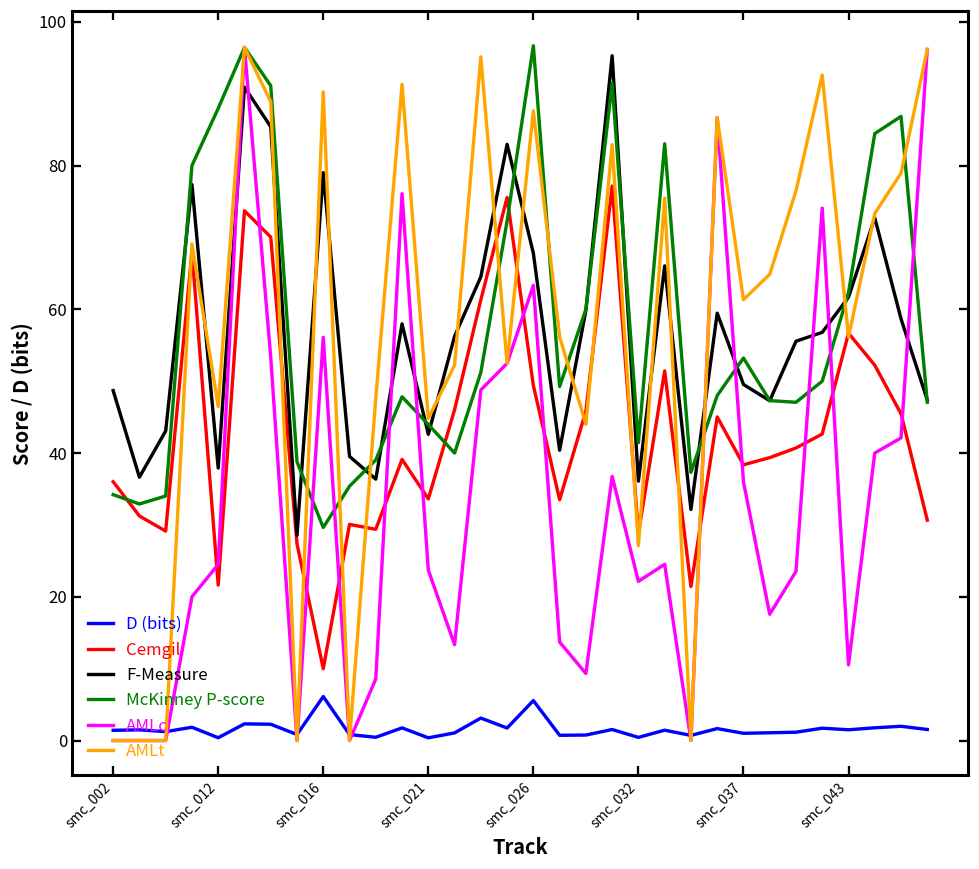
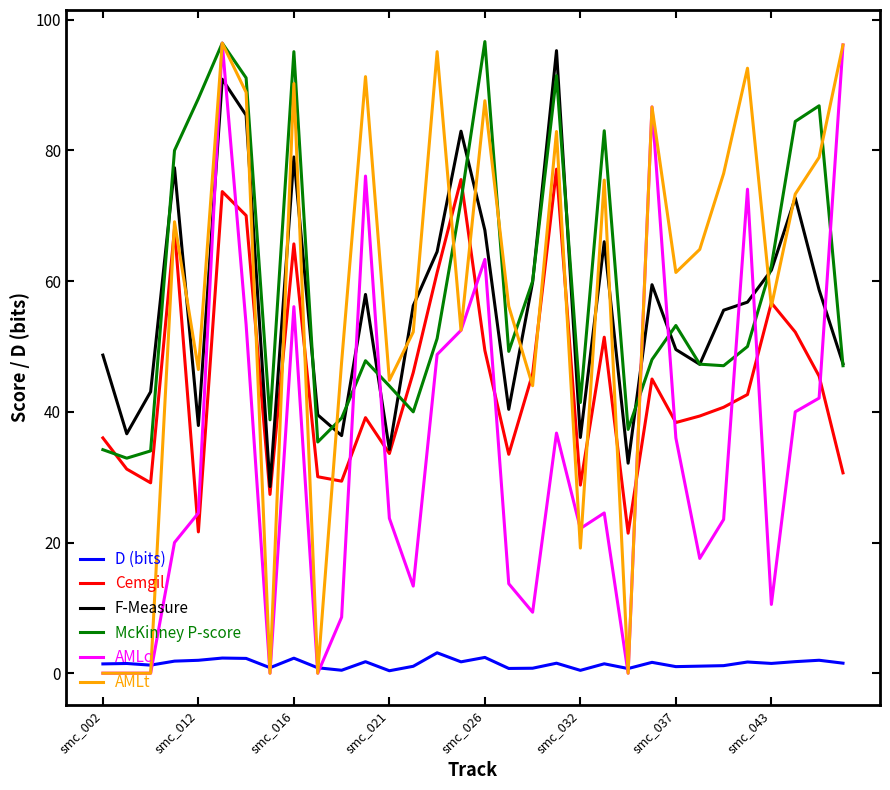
  {
    "D (bits)": {
      "smc_002": 1,
-     "smc_012": 0,
-     "smc_016": 6,
+     "smc_012": 2,
+     "smc_016": 2,
      "smc_021": 0,
-     "smc_026": 6,
+     "smc_026": 2,
      "smc_032": 0,
      "smc_037": 1,
      "smc_043": 1
    },
    "Cemgil": {
      "smc_002": 36,
      "smc_012": 22,
-     "smc_016": 10,
+     "smc_016": 66,
      "smc_021": 34,
      "smc_026": 49,
      "smc_032": 29,
      "smc_037": 38,
      "smc_043": 57
    },
    "F-Measure": {
      "smc_002": 49,
      "smc_012": 38,
      "smc_016": 79,
-     "smc_021": 43,
+     "smc_021": 34,
      "smc_026": 68,
      "smc_032": 36,
      "smc_037": 50,
      "smc_043": 62
    },
    "McKinney P-score": {
      "smc_002": 34,
      "smc_012": 88,
-     "smc_016": 30,
+     "smc_016": 95,
      "smc_021": 44,
      "smc_026": 97,
      "smc_032": 41,
      "smc_037": 53,
      "smc_043": 62
    },
    "AMLc": {
      "smc_012": 25,
      "smc_016": 56,
      "smc_021": 24,
      "smc_026": 63,
      "smc_032": 22,
      "smc_037": 36,
      "smc_043": 11
    },
    "AMLt": {
      "smc_012": 46,
      "smc_016": 90,
      "smc_021": 45,
      "smc_026": 88,
-     "smc_032": 27,
+     "smc_032": 19,
      "smc_037": 61,
      "smc_043": 56
    }
  }
